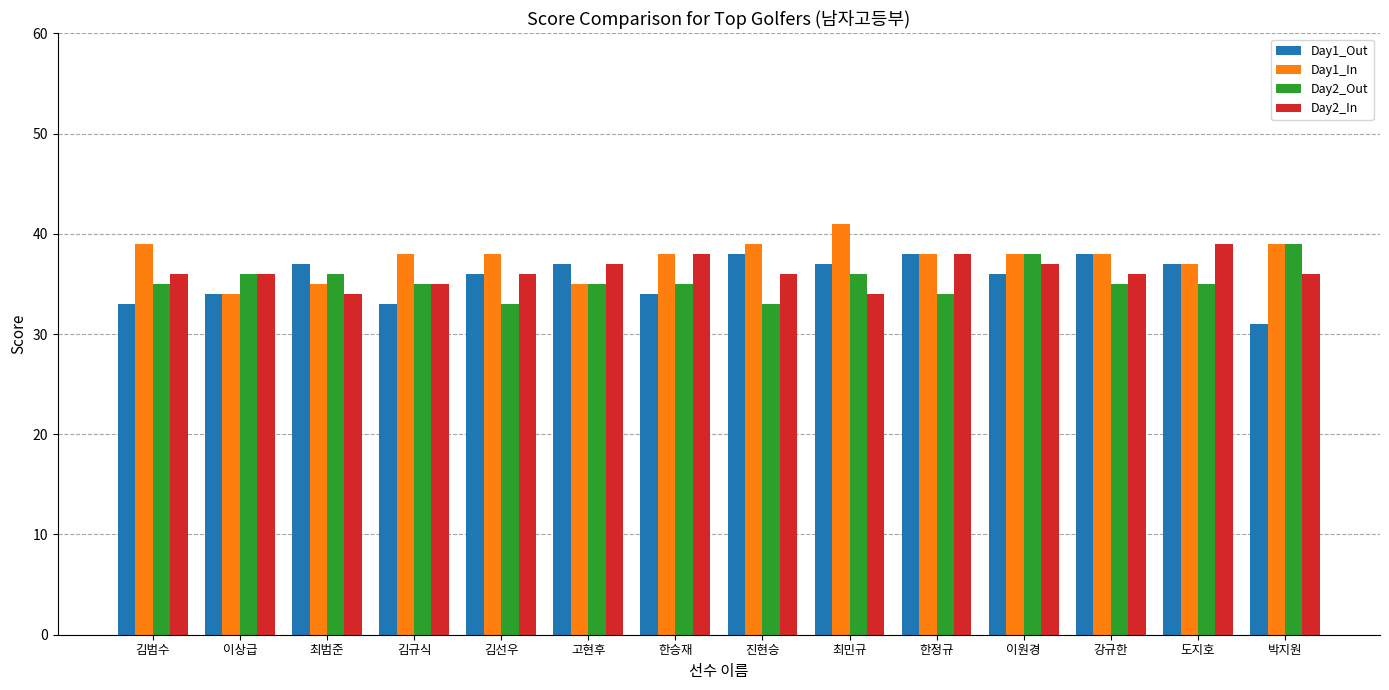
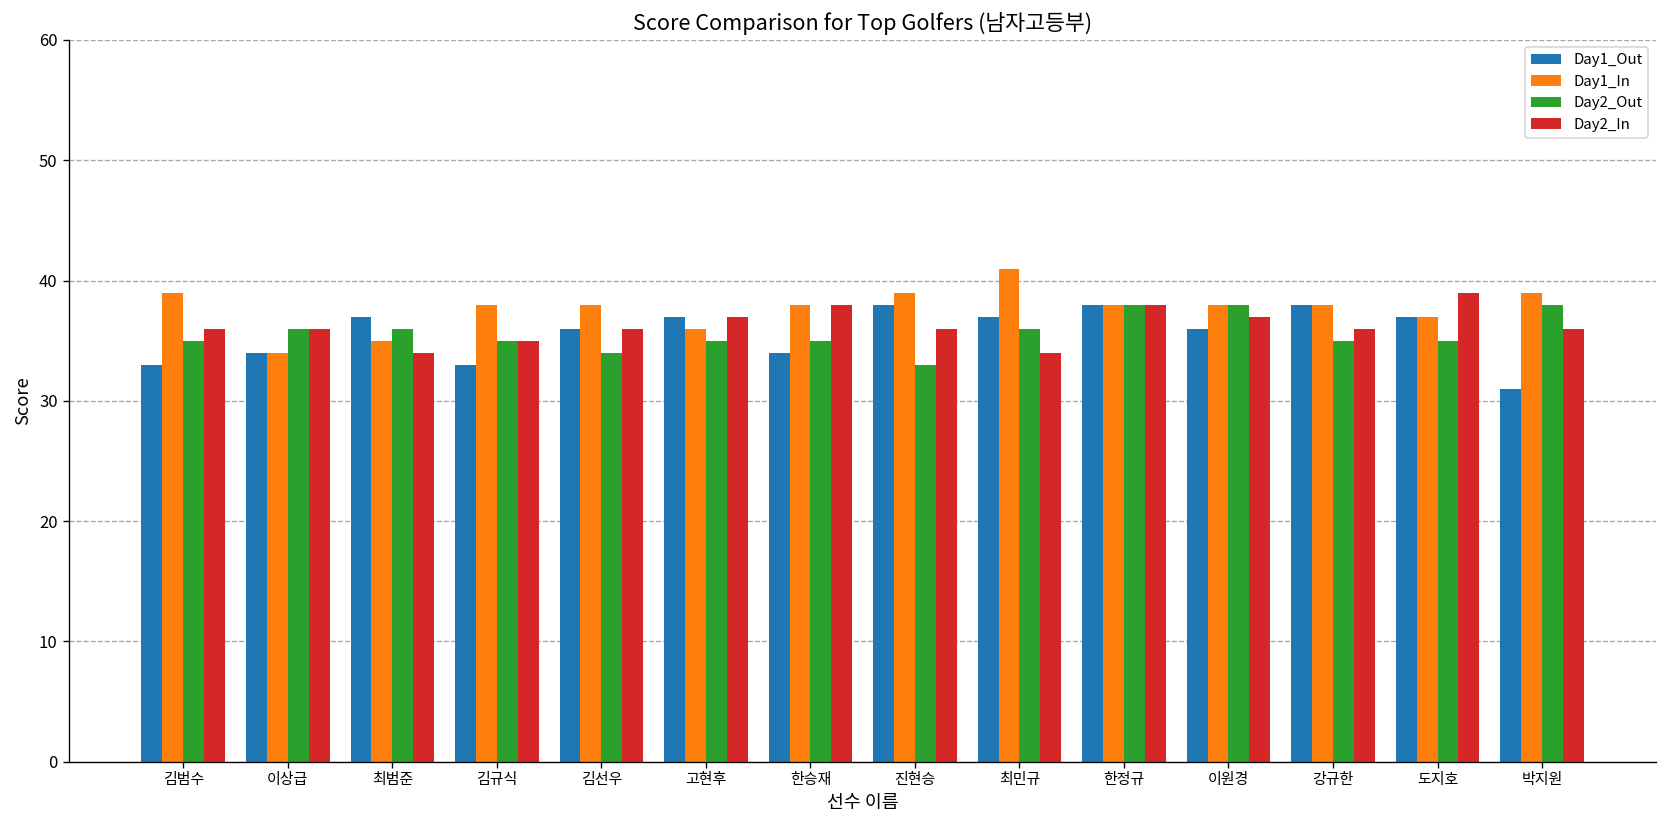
  {
    "Day1_Out": {
      "김범수": 33,
      "이상급": 34,
      "최범준": 37,
      "김규식": 33,
      "김선우": 36,
      "고현후": 37,
      "한승재": 34,
      "진현승": 38,
      "최민규": 37,
      "한정규": 38,
      "이원경": 36,
      "강규한": 38,
      "도지호": 37,
      "박지원": 31
    },
    "Day1_In": {
      "김범수": 39,
      "이상급": 34,
      "최범준": 35,
      "김규식": 38,
      "김선우": 38,
-     "고현후": 35,
+     "고현후": 36,
      "한승재": 38,
      "진현승": 39,
      "최민규": 41,
      "한정규": 38,
      "이원경": 38,
      "강규한": 38,
      "도지호": 37,
      "박지원": 39
    },
    "Day2_Out": {
      "김범수": 35,
      "이상급": 36,
      "최범준": 36,
      "김규식": 35,
-     "김선우": 33,
+     "김선우": 34,
      "고현후": 35,
      "한승재": 35,
      "진현승": 33,
      "최민규": 36,
-     "한정규": 34,
+     "한정규": 38,
      "이원경": 38,
      "강규한": 35,
      "도지호": 35,
-     "박지원": 39
+     "박지원": 38
    },
    "Day2_In": {
      "김범수": 36,
      "이상급": 36,
      "최범준": 34,
      "김규식": 35,
      "김선우": 36,
      "고현후": 37,
      "한승재": 38,
      "진현승": 36,
      "최민규": 34,
      "한정규": 38,
      "이원경": 37,
      "강규한": 36,
      "도지호": 39,
      "박지원": 36
    }
  }
